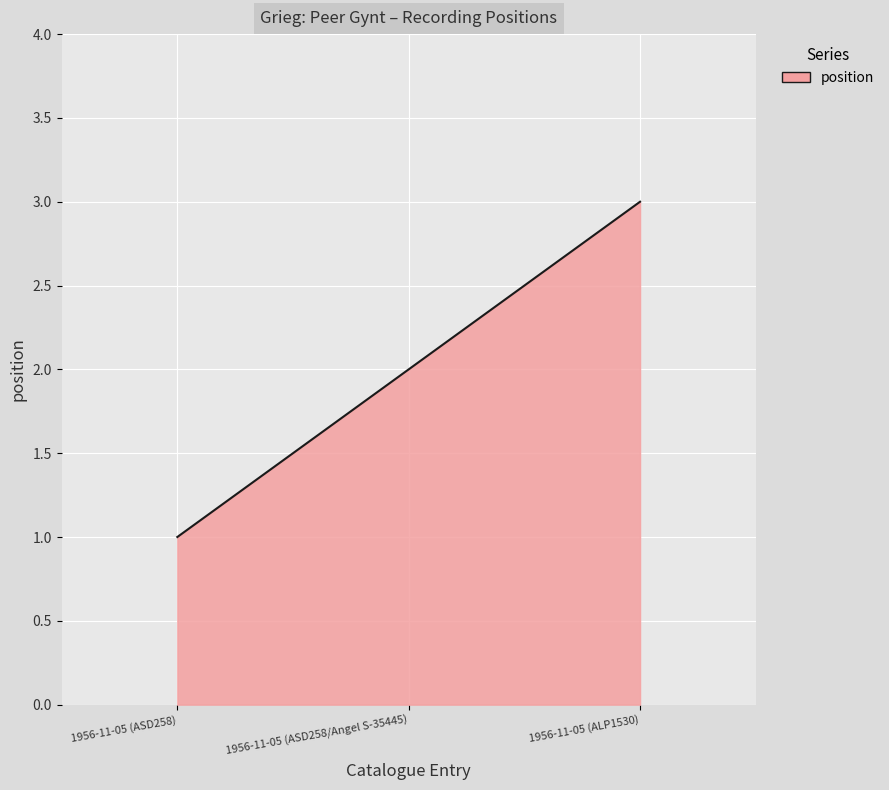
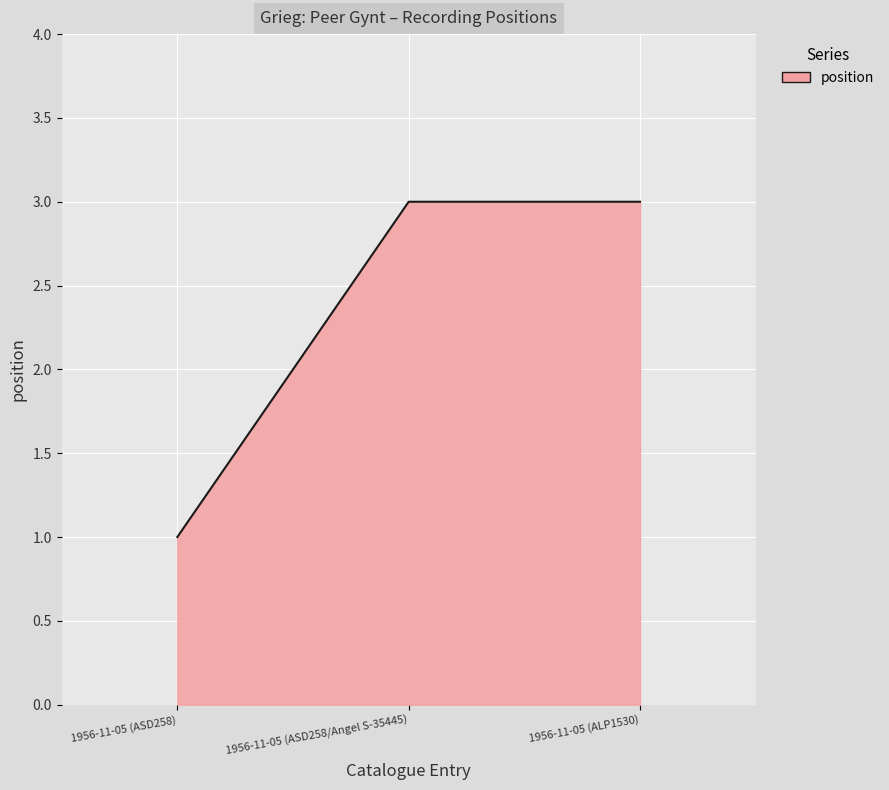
  {
    "1956-11-05 (ASD258)": 1,
-   "1956-11-05 (ASD258/Angel S-35445)": 2,
+   "1956-11-05 (ASD258/Angel S-35445)": 3,
    "1956-11-05 (ALP1530)": 3
  }
